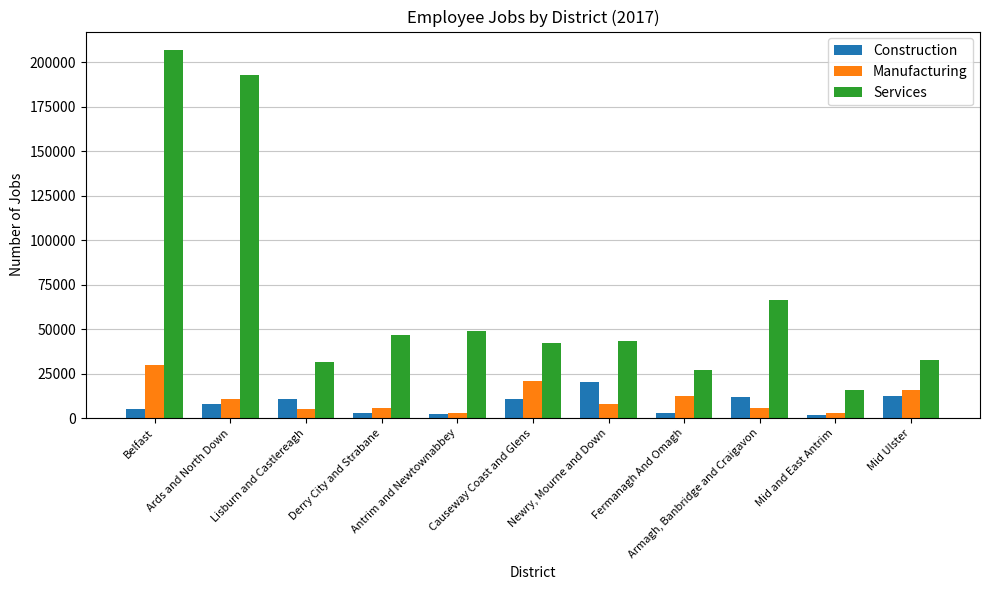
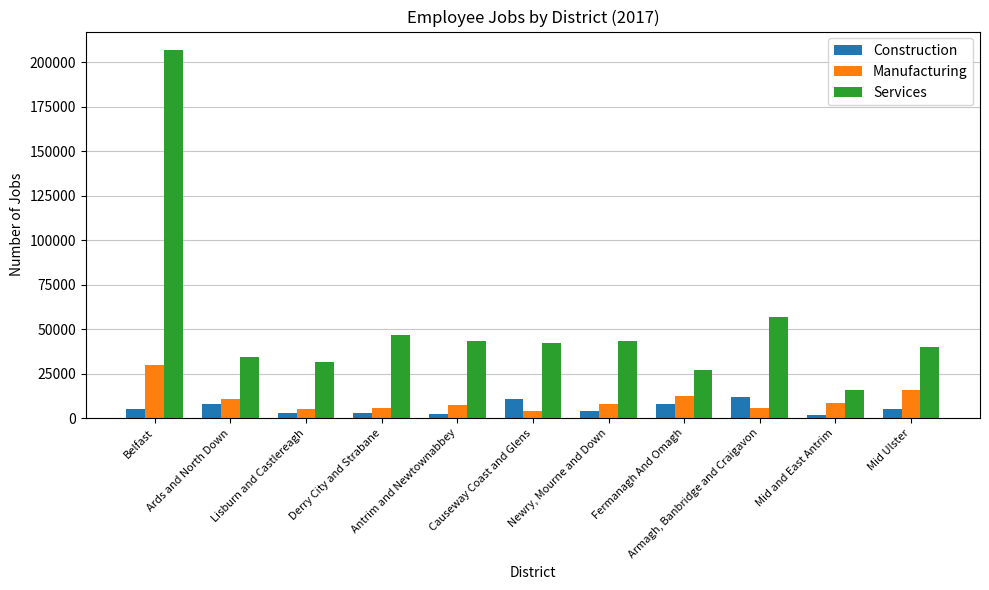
  {
    "Construction": {
      "Belfast": 5000,
      "Ards and North Down": 8000,
-     "Lisburn and Castlereagh": 11000,
+     "Lisburn and Castlereagh": 3000,
      "Derry City and Strabane": 3000,
      "Antrim and Newtownabbey": 2000,
      "Causeway Coast and Glens": 11000,
-     "Newry, Mourne and Down": 20000,
-     "Fermanagh And Omagh": 3000,
+     "Newry, Mourne and Down": 4000,
+     "Fermanagh And Omagh": 8000,
      "Armagh, Banbridge and Craigavon": 12000,
      "Mid and East Antrim": 2000,
-     "Mid Ulster": 12000
+     "Mid Ulster": 5000
    },
    "Manufacturing": {
      "Belfast": 30000,
      "Ards and North Down": 11000,
      "Lisburn and Castlereagh": 5000,
      "Derry City and Strabane": 6000,
-     "Antrim and Newtownabbey": 3000,
-     "Causeway Coast and Glens": 21000,
+     "Antrim and Newtownabbey": 7000,
+     "Causeway Coast and Glens": 4000,
      "Newry, Mourne and Down": 8000,
      "Fermanagh And Omagh": 12000,
      "Armagh, Banbridge and Craigavon": 6000,
-     "Mid and East Antrim": 3000,
+     "Mid and East Antrim": 8000,
      "Mid Ulster": 16000
    },
    "Services": {
      "Belfast": 207000,
-     "Ards and North Down": 193000,
+     "Ards and North Down": 34000,
      "Lisburn and Castlereagh": 32000,
      "Derry City and Strabane": 47000,
-     "Antrim and Newtownabbey": 49000,
+     "Antrim and Newtownabbey": 43000,
      "Causeway Coast and Glens": 42000,
      "Newry, Mourne and Down": 43000,
      "Fermanagh And Omagh": 27000,
-     "Armagh, Banbridge and Craigavon": 66000,
+     "Armagh, Banbridge and Craigavon": 57000,
      "Mid and East Antrim": 16000,
-     "Mid Ulster": 33000
+     "Mid Ulster": 40000
    }
  }
